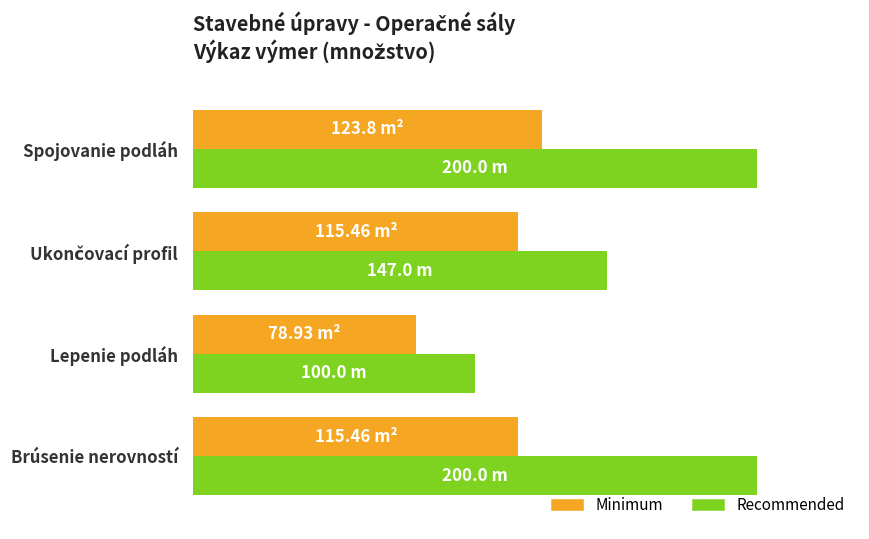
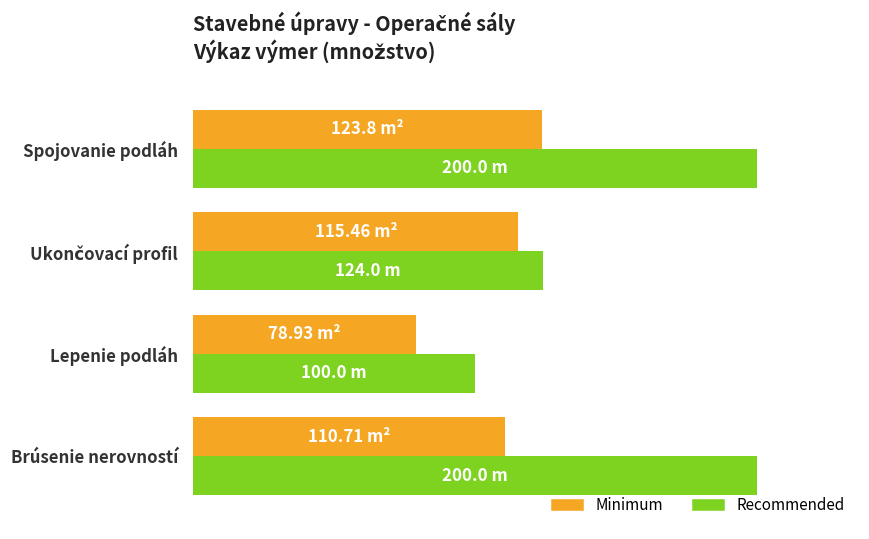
  {
    "Minimum": {
      "Spojovanie podláh": 123.8,
      "Ukončovací profil": 115.46,
      "Lepenie podláh": 78.93,
-     "Brúsenie nerovností": 115.46
+     "Brúsenie nerovností": 110.71
    },
    "Recommended": {
      "Spojovanie podláh": 200.0,
-     "Ukončovací profil": 147.0,
+     "Ukončovací profil": 124.0,
      "Lepenie podláh": 100.0,
      "Brúsenie nerovností": 200.0
    }
  }
